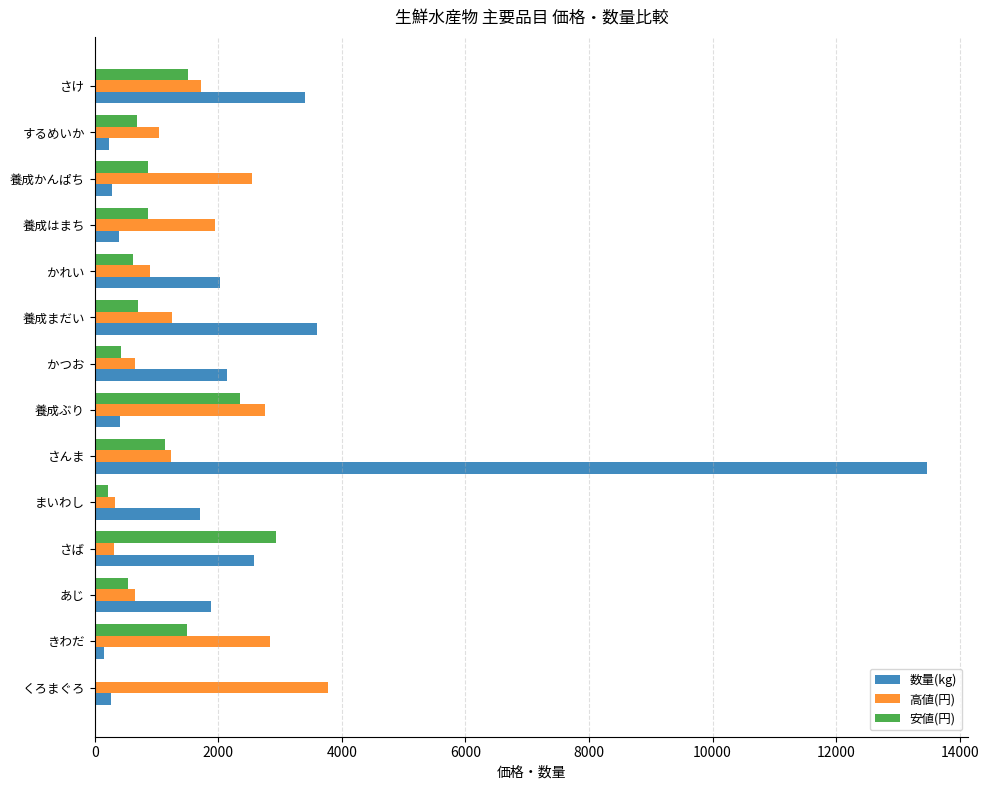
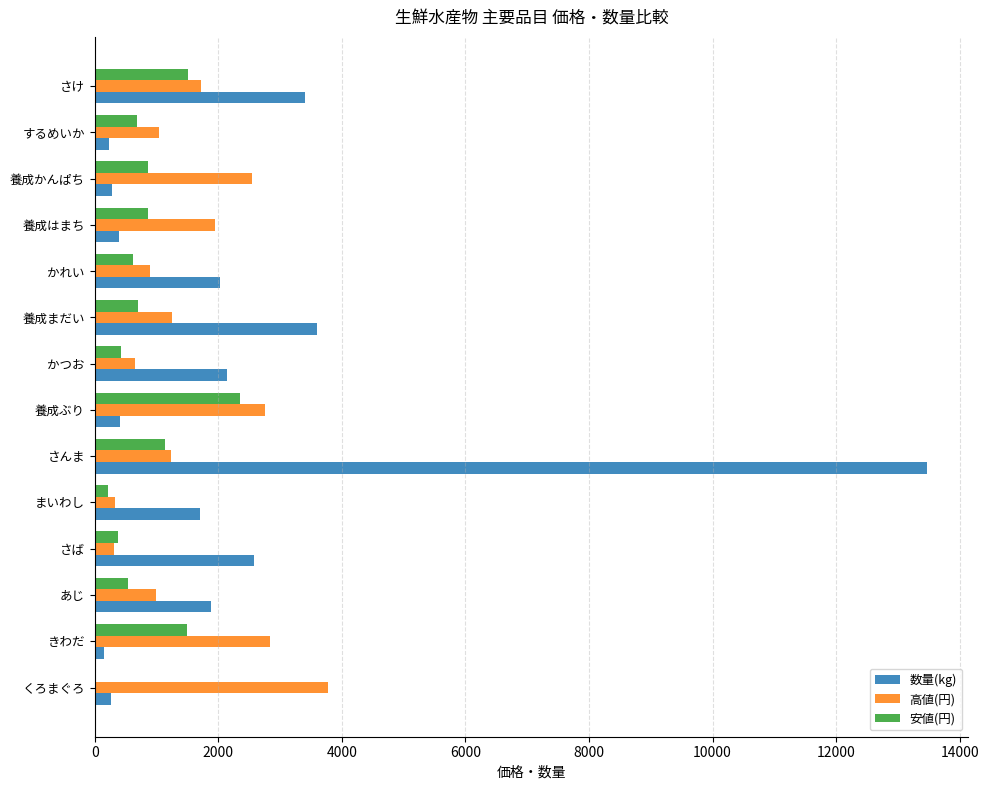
  {
    "数量(kg)": {
      "さけ": 3400,
      "するめいか": 200,
      "養成かんぱち": 300,
      "養成はまち": 400,
      "かれい": 2000,
      "養成まだい": 3600,
      "かつお": 2100,
      "養成ぶり": 400,
      "さんま": 13500,
      "まいわし": 1700,
      "さば": 2600,
      "あじ": 1900,
      "きわだ": 100,
      "くろまぐろ": 300
    },
    "高値(円)": {
      "さけ": 1700,
      "するめいか": 1000,
      "養成かんぱち": 2500,
      "養成はまち": 1900,
      "かれい": 900,
      "養成まだい": 1300,
      "かつお": 600,
      "養成ぶり": 2800,
      "さんま": 1200,
      "まいわし": 300,
      "さば": 300,
-     "あじ": 600,
+     "あじ": 1000,
      "きわだ": 2800,
      "くろまぐろ": 3800
    },
    "安値(円)": {
      "さけ": 1500,
      "するめいか": 700,
      "養成かんぱち": 900,
      "養成はまち": 900,
      "かれい": 600,
      "養成まだい": 700,
      "かつお": 400,
      "養成ぶり": 2400,
      "さんま": 1100,
      "まいわし": 200,
-     "さば": 2900,
+     "さば": 400,
      "あじ": 500,
      "きわだ": 1500,
      "くろまぐろ": 0
    }
  }
